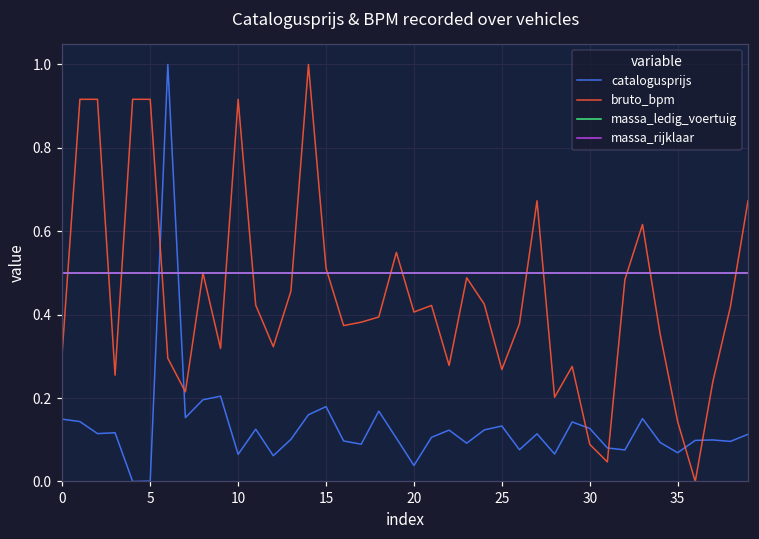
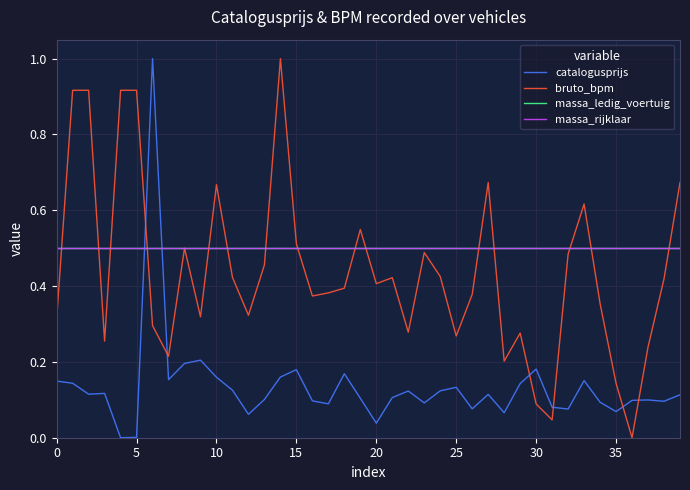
  {
    "catalogusprijs": {
      "0": 0.15,
      "5": 0.00,
-     "10": 0.07,
+     "10": 0.16,
      "15": 0.18,
      "20": 0.04,
      "25": 0.13,
-     "30": 0.13,
+     "30": 0.18,
      "35": 0.07
    },
    "bruto_bpm": {
      "0": 0.31,
      "5": 0.92,
-     "10": 0.92,
+     "10": 0.67,
      "15": 0.51,
      "20": 0.41,
      "25": 0.27,
      "30": 0.09,
      "35": 0.14
    },
    "massa_rijklaar": {
      "0": 0.50,
      "5": 0.50,
      "10": 0.50,
      "15": 0.50,
      "20": 0.50,
      "25": 0.50,
      "30": 0.50,
      "35": 0.50
    }
  }
